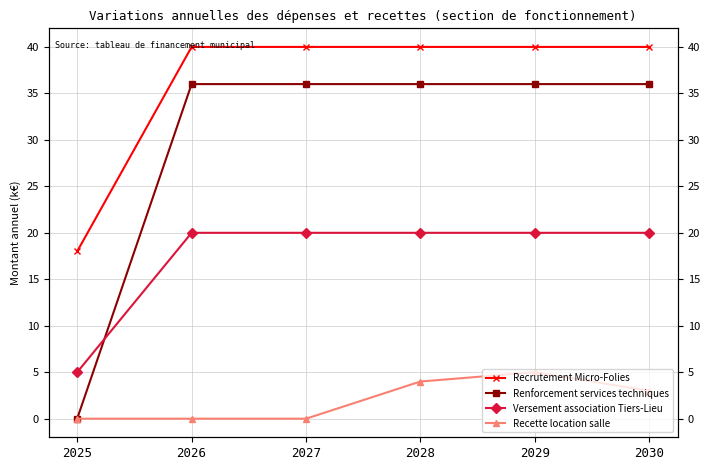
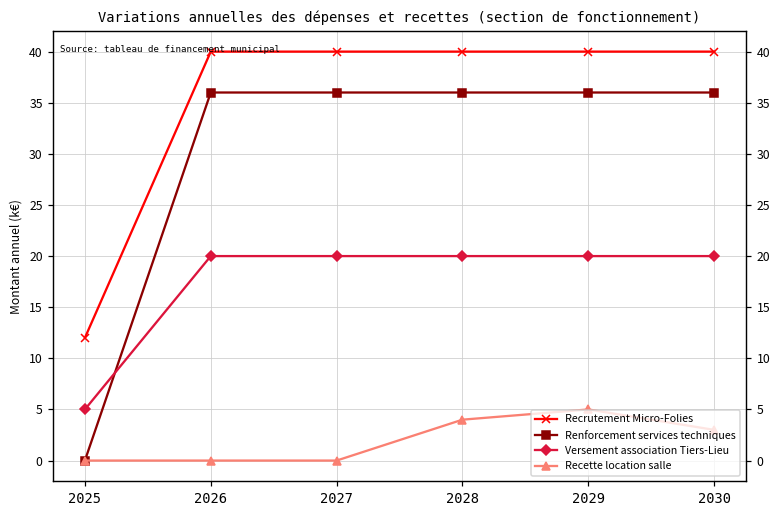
  {
    "Recrutement Micro-Folies": {
-     "2025": 18,
+     "2025": 12,
      "2026": 40,
      "2027": 40,
      "2028": 40,
      "2029": 40,
      "2030": 40
    },
    "Renforcement services techniques": {
      "2026": 36,
      "2027": 36,
      "2028": 36,
      "2029": 36,
      "2030": 36
    },
    "Versement association Tiers-Lieu": {
      "2025": 5,
      "2026": 20,
      "2027": 20,
      "2028": 20,
      "2029": 20,
      "2030": 20
    },
    "Recette location salle": {
      "2026": 0,
      "2027": 0,
      "2028": 4
    }
  }
